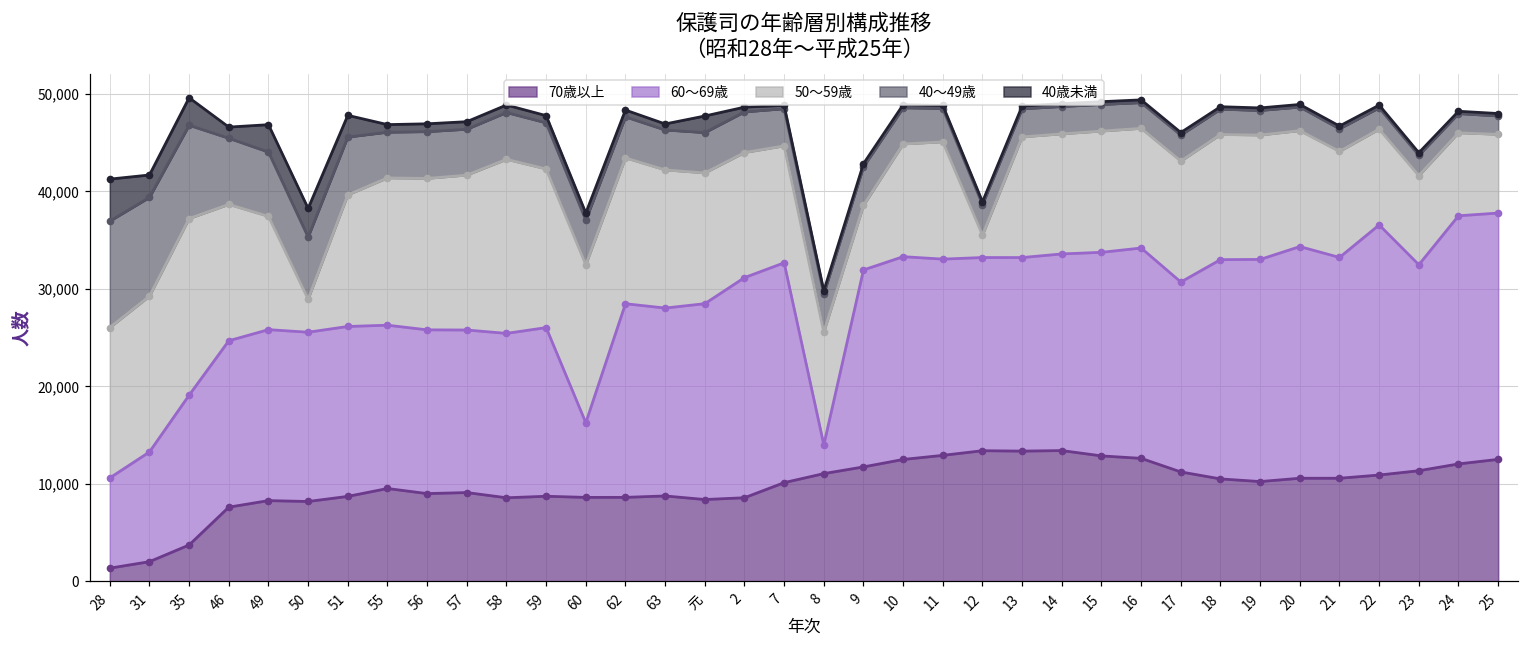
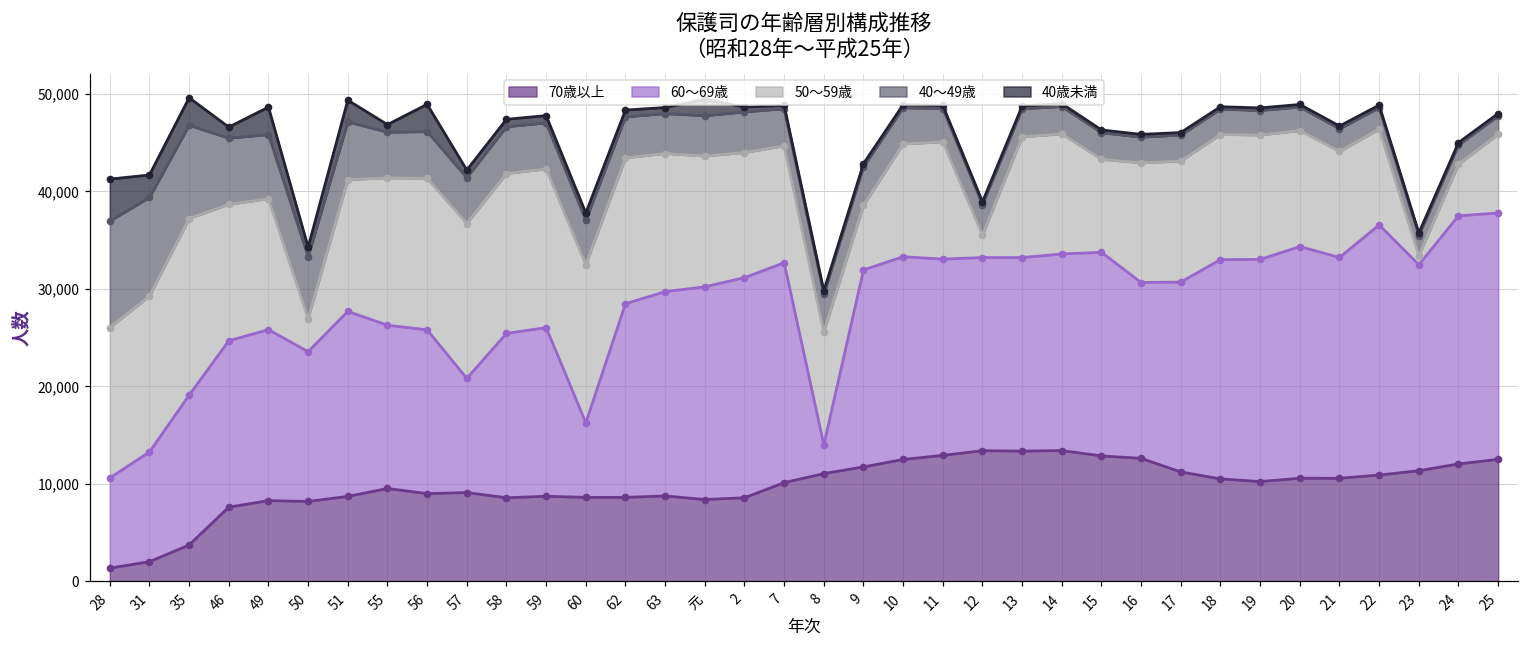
  {
    "60～69歳": {
      "28": "9,000",
      "31": "11,000",
      "35": "15,000",
      "46": "17,000",
      "49": "18,000",
-     "50": "17,000",
-     "51": "17,000",
+     "50": "15,000",
+     "51": "19,000",
      "55": "17,000",
      "56": "17,000",
-     "57": "17,000",
+     "57": "12,000",
      "58": "17,000",
      "59": "17,000",
      "60": "8,000",
      "62": "20,000",
-     "63": "19,000",
-     "元": "20,000",
+     "63": "21,000",
+     "元": "22,000",
      "2": "23,000",
      "7": "23,000",
      "8": "3,000",
      "9": "20,000",
      "10": "21,000",
      "11": "20,000",
      "12": "20,000",
      "13": "20,000",
      "14": "20,000",
      "15": "21,000",
-     "16": "22,000",
+     "16": "18,000",
      "17": "19,000",
      "18": "22,000",
      "19": "23,000",
      "20": "24,000",
      "21": "23,000",
      "22": "26,000",
      "23": "21,000",
      "24": "25,000",
      "25": "25,000"
    },
    "50～59歳": {
      "28": "15,000",
      "31": "16,000",
      "35": "18,000",
      "46": "14,000",
-     "49": "12,000",
+     "49": "13,000",
      "50": "3,000",
      "51": "13,000",
      "55": "15,000",
      "56": "16,000",
      "57": "16,000",
-     "58": "18,000",
+     "58": "16,000",
      "59": "16,000",
      "60": "16,000",
      "62": "15,000",
      "63": "14,000",
      "元": "13,000",
      "2": "13,000",
      "7": "12,000",
      "8": "12,000",
      "9": "7,000",
      "10": "12,000",
      "11": "12,000",
      "12": "2,000",
      "13": "12,000",
      "14": "12,000",
-     "15": "12,000",
+     "15": "10,000",
      "16": "12,000",
      "17": "12,000",
      "18": "13,000",
      "19": "13,000",
      "20": "12,000",
      "21": "11,000",
      "22": "10,000",
-     "23": "9,000",
-     "24": "9,000",
+     "23": "1,000",
+     "24": "5,000",
      "25": "8,000"
    },
    "40歳未満": {
      "28": "4,000",
      "31": "2,000",
      "35": "3,000",
      "46": "1,000",
      "49": "3,000",
-     "50": "3,000",
+     "50": "1,000",
      "51": "2,000",
      "55": "1,000",
-     "56": "1,000",
+     "56": "3,000",
      "57": "1,000",
      "59": "1,000",
      "60": "1,000",
      "62": "1,000",
      "63": "1,000",
      "2": "0",
      "8": "0",
      "9": "0",
      "13": "0"
    }
  }
